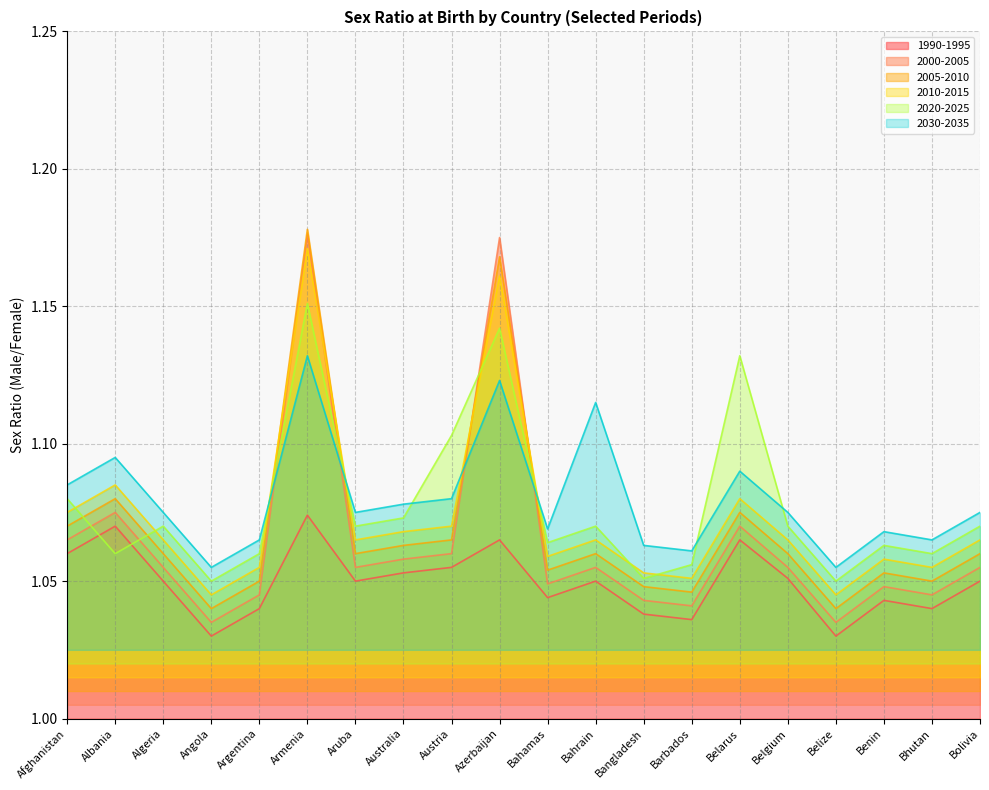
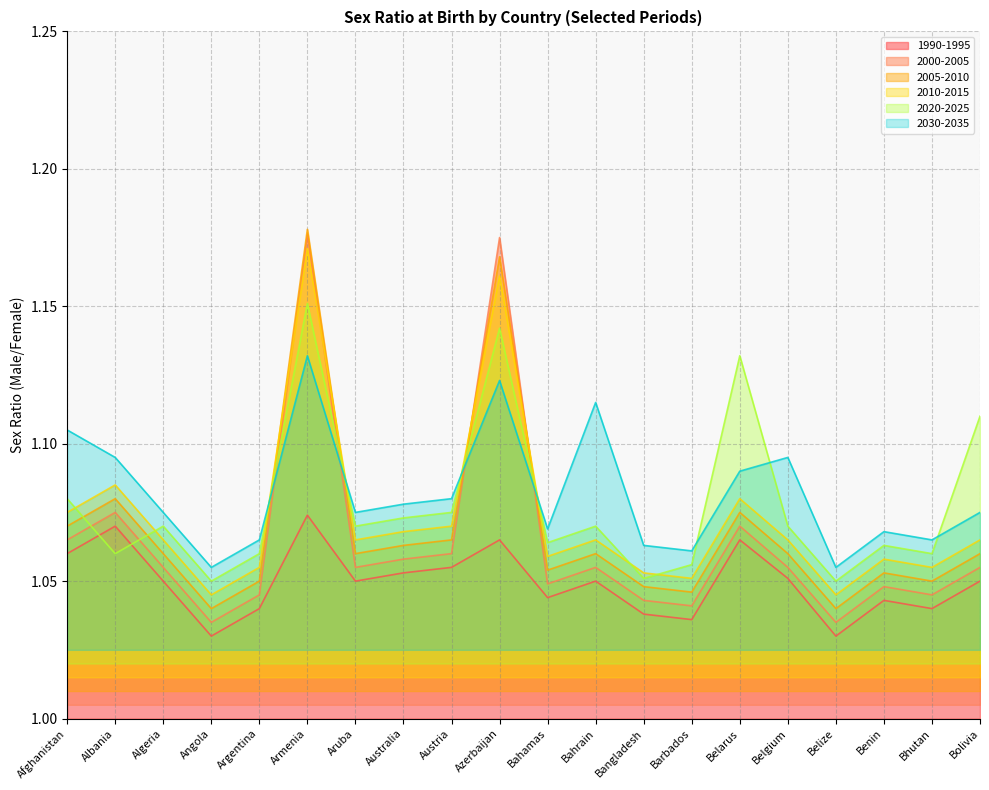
  {
    "2020-2025": {
      "Afghanistan": 1.080,
      "Albania": 1.060,
      "Algeria": 1.070,
      "Angola": 1.050,
      "Argentina": 1.060,
      "Armenia": 1.151,
      "Aruba": 1.070,
      "Australia": 1.073,
-     "Austria": 1.103,
+     "Austria": 1.075,
      "Azerbaijan": 1.142,
      "Bahamas": 1.064,
      "Bahrain": 1.070,
      "Bangladesh": 1.051,
      "Barbados": 1.056,
      "Belarus": 1.132,
      "Belgium": 1.070,
      "Belize": 1.050,
      "Benin": 1.063,
      "Bhutan": 1.060,
-     "Bolivia": 1.070
+     "Bolivia": 1.110
    },
    "2030-2035": {
-     "Afghanistan": 1.085,
+     "Afghanistan": 1.105,
      "Albania": 1.095,
      "Algeria": 1.075,
      "Angola": 1.055,
      "Argentina": 1.065,
      "Armenia": 1.132,
      "Aruba": 1.075,
      "Australia": 1.078,
      "Austria": 1.080,
      "Azerbaijan": 1.123,
      "Bahamas": 1.069,
      "Bahrain": 1.115,
      "Bangladesh": 1.063,
      "Barbados": 1.061,
      "Belarus": 1.090,
-     "Belgium": 1.075,
+     "Belgium": 1.095,
      "Belize": 1.055,
      "Benin": 1.068,
      "Bhutan": 1.065,
      "Bolivia": 1.075
    }
  }
